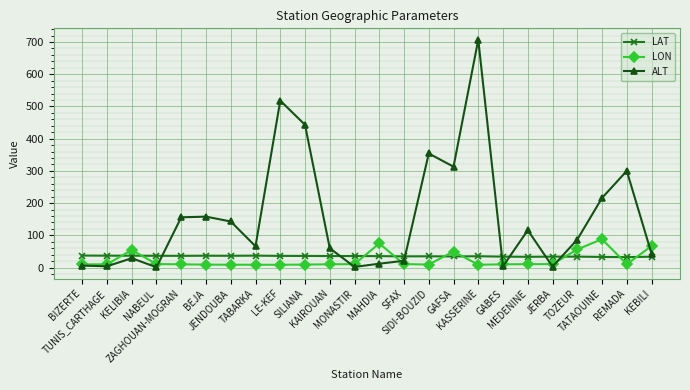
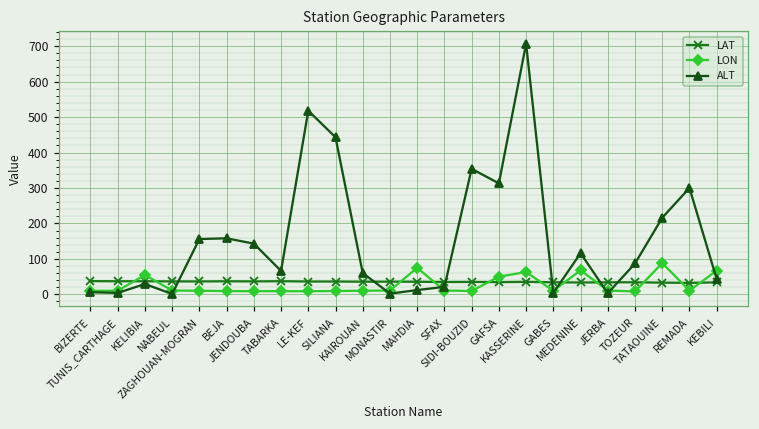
  {
    "LON": {
      "KELIBIA": 50,
      "NABEUL": 10,
      "ZAGHOUAN-MOGRAN": 10,
      "BEJA": 10,
      "JENDOUBA": 10,
      "TABARKA": 10,
      "LE-KEF": 10,
      "SILIANA": 10,
      "KAIROUAN": 10,
      "MONASTIR": 10,
      "MAHDIA": 70,
      "SFAX": 10,
      "SIDI-BOUZID": 10,
      "GAFSA": 50,
-     "KASSERINE": 10,
-     "MEDENINE": 10,
-     "TOZEUR": 60,
+     "KASSERINE": 60,
+     "MEDENINE": 70,
+     "TOZEUR": 10,
      "TATAOUINE": 90,
      "REMADA": 10,
      "KEBILI": 70
    }
  }
